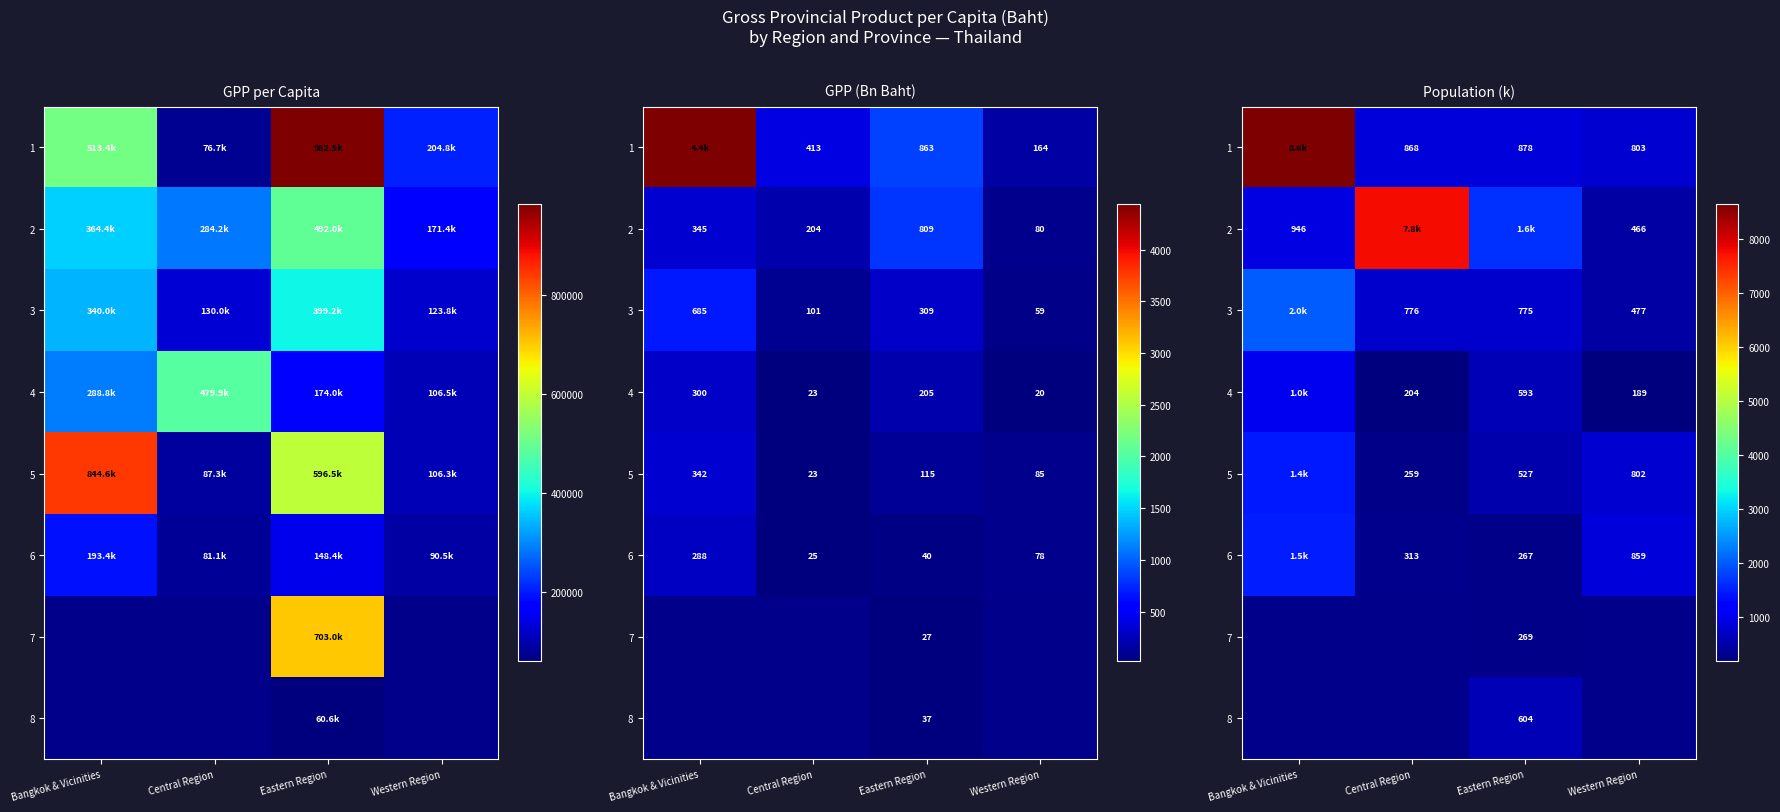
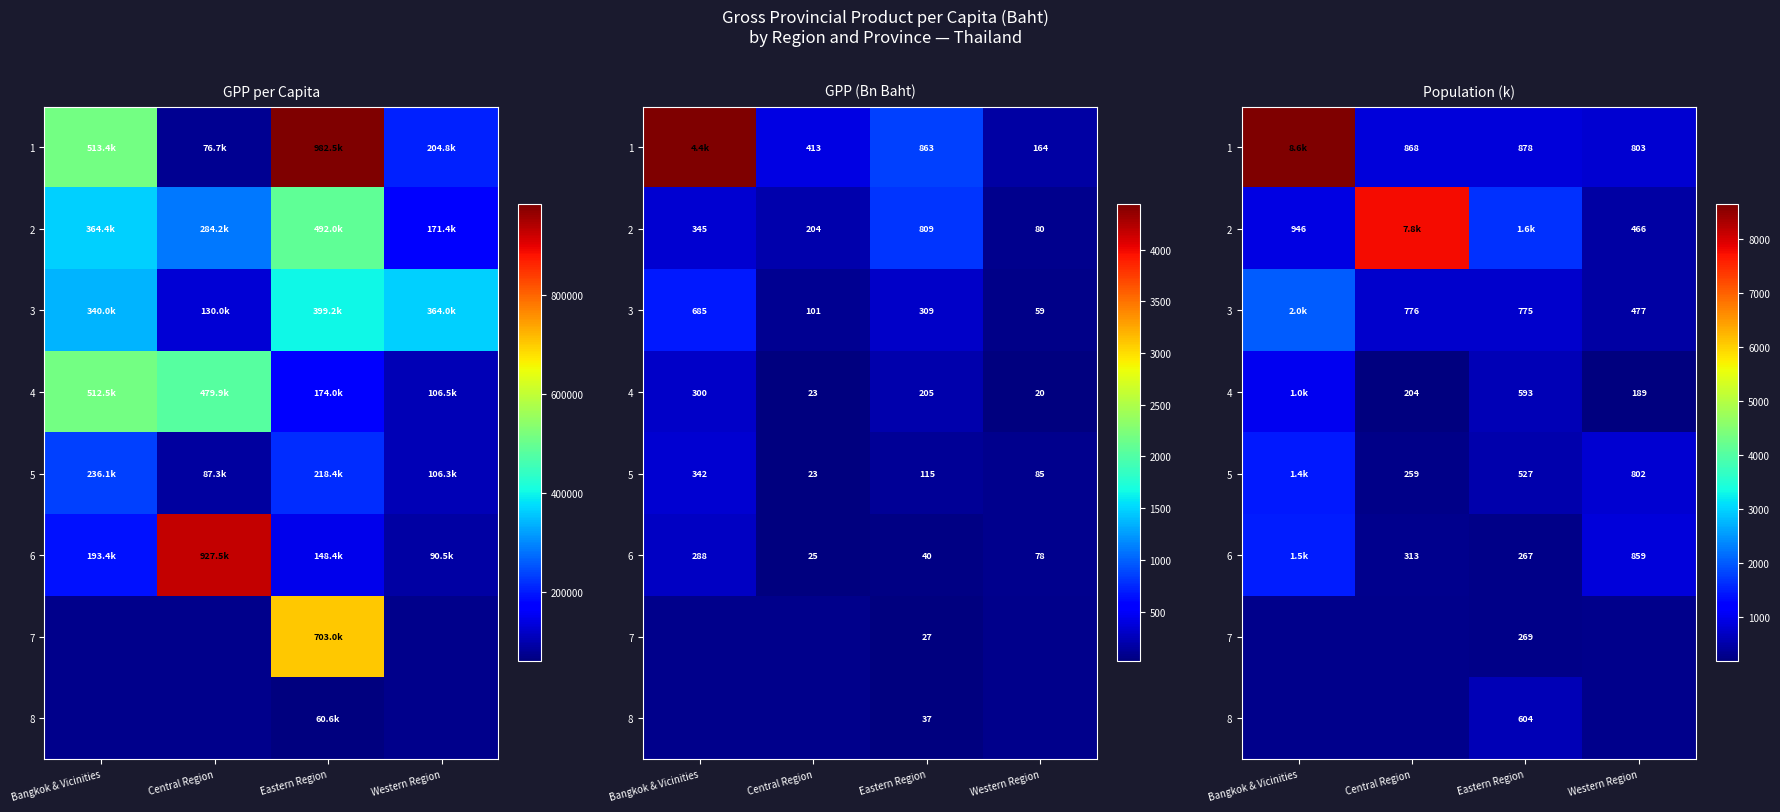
  {
    "GPP per Capita": {
      "1": {
        "Bangkok & Vicinities": "513.4k",
        "Central Region": "76.7k",
        "Eastern Region": "982.5k",
        "Western Region": "204.8k"
      },
      "2": {
        "Bangkok & Vicinities": "364.4k",
        "Central Region": "284.2k",
        "Eastern Region": "492.0k",
        "Western Region": "171.4k"
      },
      "3": {
        "Bangkok & Vicinities": "340.0k",
        "Central Region": "130.0k",
        "Eastern Region": "399.2k",
-       "Western Region": "123.8k"
+       "Western Region": "364.0k"
      },
      "4": {
-       "Bangkok & Vicinities": "288.8k",
+       "Bangkok & Vicinities": "512.5k",
        "Central Region": "479.9k",
        "Eastern Region": "174.0k",
        "Western Region": "106.5k"
      },
      "5": {
-       "Bangkok & Vicinities": "844.6k",
+       "Bangkok & Vicinities": "236.1k",
        "Central Region": "87.3k",
-       "Eastern Region": "596.5k",
+       "Eastern Region": "218.4k",
        "Western Region": "106.3k"
      },
      "6": {
        "Bangkok & Vicinities": "193.4k",
-       "Central Region": "81.1k",
+       "Central Region": "927.5k",
        "Eastern Region": "148.4k",
        "Western Region": "90.5k"
      },
      "7": {
        "Eastern Region": "703.0k"
      },
      "8": {
        "Eastern Region": "60.6k"
      }
    },
    "GPP (Bn Baht)": {
      "1": {
        "Bangkok & Vicinities": "4.4k",
        "Central Region": "413",
        "Eastern Region": "863",
        "Western Region": "164"
      },
      "2": {
        "Bangkok & Vicinities": "345",
        "Central Region": "204",
        "Eastern Region": "809",
        "Western Region": "80"
      },
      "3": {
        "Bangkok & Vicinities": "685",
        "Central Region": "101",
        "Eastern Region": "309",
        "Western Region": "59"
      },
      "4": {
        "Bangkok & Vicinities": "300",
        "Central Region": "23",
        "Eastern Region": "205",
        "Western Region": "20"
      },
      "5": {
        "Bangkok & Vicinities": "342",
        "Central Region": "23",
        "Eastern Region": "115",
        "Western Region": "85"
      },
      "6": {
        "Bangkok & Vicinities": "288",
        "Central Region": "25",
        "Eastern Region": "40",
        "Western Region": "78"
      },
      "7": {
        "Eastern Region": "27"
      },
      "8": {
        "Eastern Region": "37"
      }
    },
    "Population (k)": {
      "1": {
        "Bangkok & Vicinities": "8.6k",
        "Central Region": "868",
        "Eastern Region": "878",
        "Western Region": "803"
      },
      "2": {
        "Bangkok & Vicinities": "946",
        "Central Region": "7.8k",
        "Eastern Region": "1.6k",
        "Western Region": "466"
      },
      "3": {
        "Bangkok & Vicinities": "2.0k",
        "Central Region": "776",
        "Eastern Region": "775",
        "Western Region": "477"
      },
      "4": {
        "Bangkok & Vicinities": "1.0k",
        "Central Region": "204",
        "Eastern Region": "593",
        "Western Region": "189"
      },
      "5": {
        "Bangkok & Vicinities": "1.4k",
        "Central Region": "259",
        "Eastern Region": "527",
        "Western Region": "802"
      },
      "6": {
        "Bangkok & Vicinities": "1.5k",
        "Central Region": "313",
        "Eastern Region": "267",
        "Western Region": "859"
      },
      "7": {
        "Eastern Region": "269"
      },
      "8": {
        "Eastern Region": "604"
      }
    }
  }
